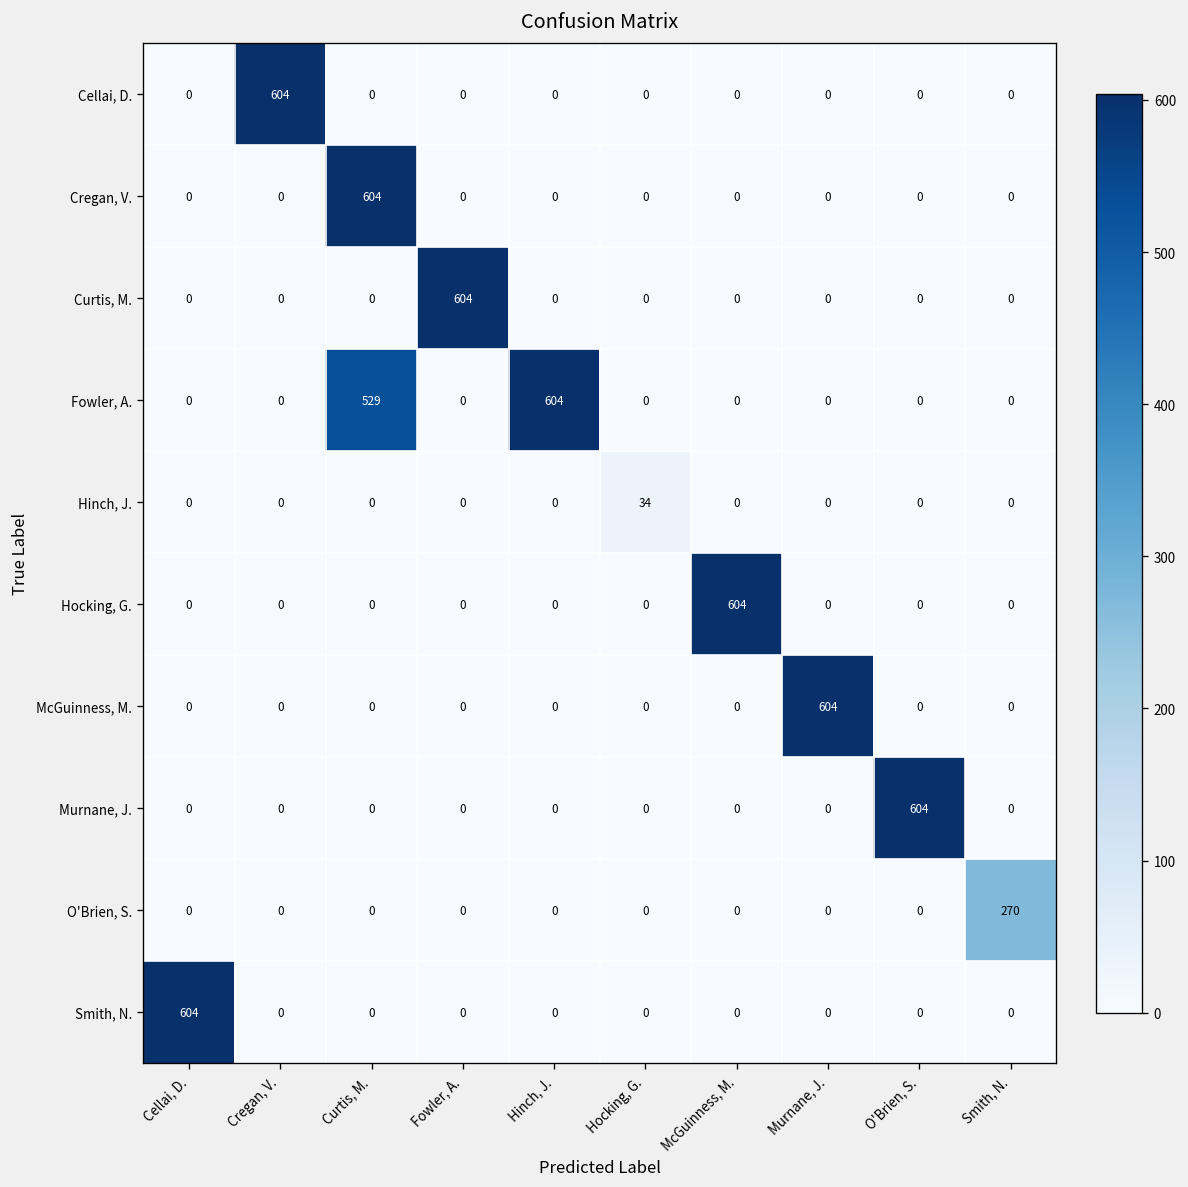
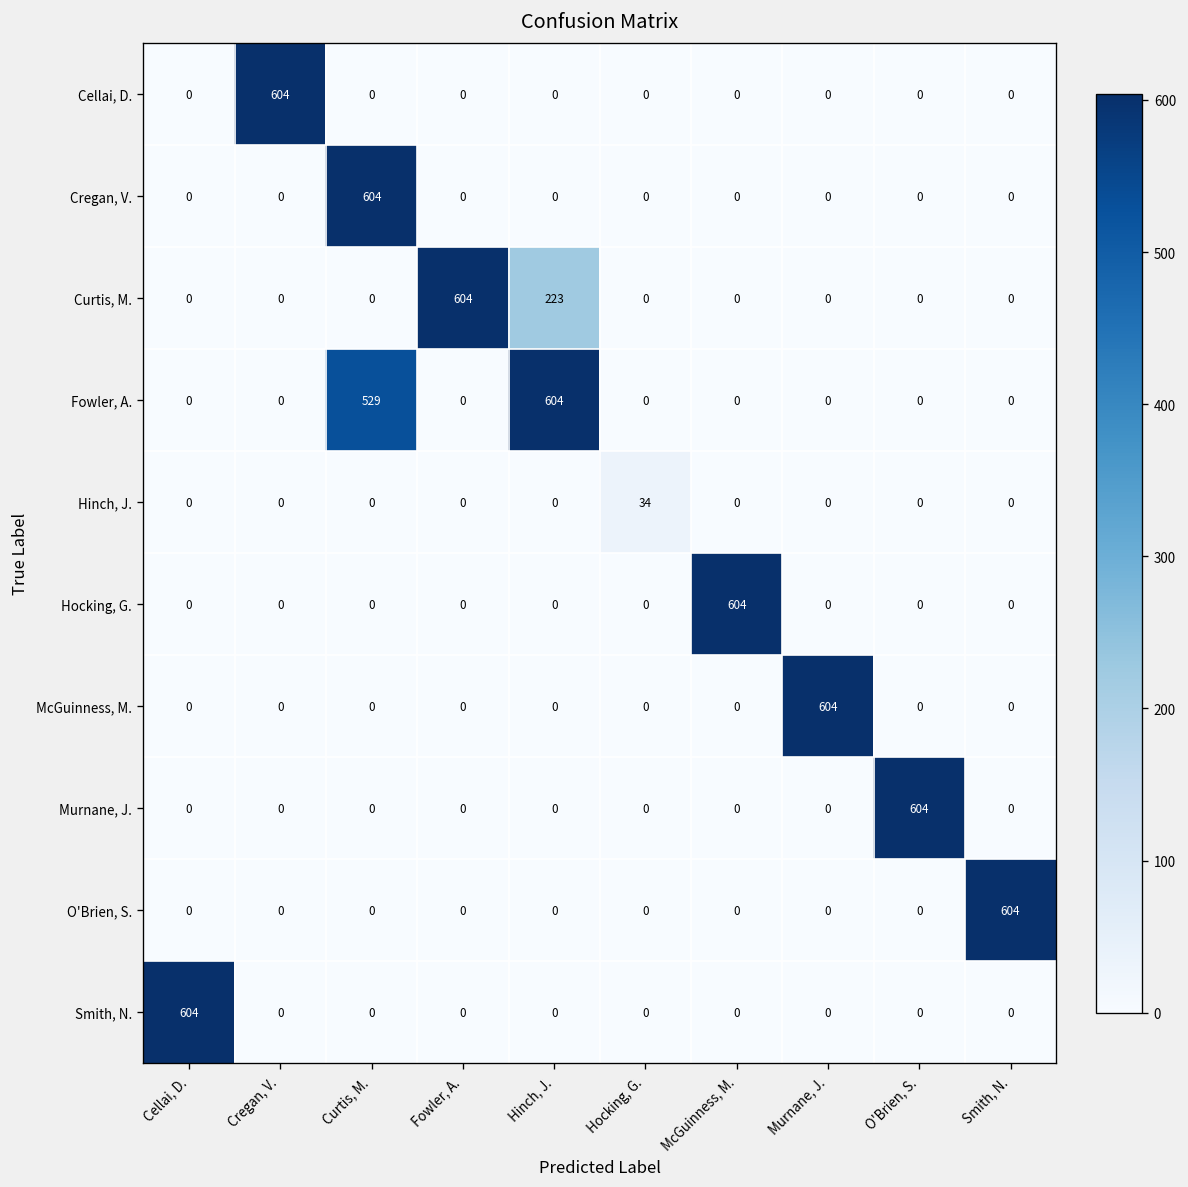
  {
    "Cellai, D.": {
      "Cellai, D.": 0,
      "Cregan, V.": 604,
      "Curtis, M.": 0,
      "Fowler, A.": 0,
      "Hinch, J.": 0,
      "Hocking, G.": 0,
      "McGuinness, M.": 0,
      "Murnane, J.": 0,
      "O'Brien, S.": 0,
      "Smith, N.": 0
    },
    "Cregan, V.": {
      "Cellai, D.": 0,
      "Cregan, V.": 0,
      "Curtis, M.": 604,
      "Fowler, A.": 0,
      "Hinch, J.": 0,
      "Hocking, G.": 0,
      "McGuinness, M.": 0,
      "Murnane, J.": 0,
      "O'Brien, S.": 0,
      "Smith, N.": 0
    },
    "Curtis, M.": {
      "Cellai, D.": 0,
      "Cregan, V.": 0,
      "Curtis, M.": 0,
      "Fowler, A.": 604,
-     "Hinch, J.": 0,
+     "Hinch, J.": 223,
      "Hocking, G.": 0,
      "McGuinness, M.": 0,
      "Murnane, J.": 0,
      "O'Brien, S.": 0,
      "Smith, N.": 0
    },
    "Fowler, A.": {
      "Cellai, D.": 0,
      "Cregan, V.": 0,
      "Curtis, M.": 529,
      "Fowler, A.": 0,
      "Hinch, J.": 604,
      "Hocking, G.": 0,
      "McGuinness, M.": 0,
      "Murnane, J.": 0,
      "O'Brien, S.": 0,
      "Smith, N.": 0
    },
    "Hinch, J.": {
      "Cellai, D.": 0,
      "Cregan, V.": 0,
      "Curtis, M.": 0,
      "Fowler, A.": 0,
      "Hinch, J.": 0,
      "Hocking, G.": 34,
      "McGuinness, M.": 0,
      "Murnane, J.": 0,
      "O'Brien, S.": 0,
      "Smith, N.": 0
    },
    "Hocking, G.": {
      "Cellai, D.": 0,
      "Cregan, V.": 0,
      "Curtis, M.": 0,
      "Fowler, A.": 0,
      "Hinch, J.": 0,
      "Hocking, G.": 0,
      "McGuinness, M.": 604,
      "Murnane, J.": 0,
      "O'Brien, S.": 0,
      "Smith, N.": 0
    },
    "McGuinness, M.": {
      "Cellai, D.": 0,
      "Cregan, V.": 0,
      "Curtis, M.": 0,
      "Fowler, A.": 0,
      "Hinch, J.": 0,
      "Hocking, G.": 0,
      "McGuinness, M.": 0,
      "Murnane, J.": 604,
      "O'Brien, S.": 0,
      "Smith, N.": 0
    },
    "Murnane, J.": {
      "Cellai, D.": 0,
      "Cregan, V.": 0,
      "Curtis, M.": 0,
      "Fowler, A.": 0,
      "Hinch, J.": 0,
      "Hocking, G.": 0,
      "McGuinness, M.": 0,
      "Murnane, J.": 0,
      "O'Brien, S.": 604,
      "Smith, N.": 0
    },
    "O'Brien, S.": {
      "Cellai, D.": 0,
      "Cregan, V.": 0,
      "Curtis, M.": 0,
      "Fowler, A.": 0,
      "Hinch, J.": 0,
      "Hocking, G.": 0,
      "McGuinness, M.": 0,
      "Murnane, J.": 0,
      "O'Brien, S.": 0,
-     "Smith, N.": 270
+     "Smith, N.": 604
    },
    "Smith, N.": {
      "Cellai, D.": 604,
      "Cregan, V.": 0,
      "Curtis, M.": 0,
      "Fowler, A.": 0,
      "Hinch, J.": 0,
      "Hocking, G.": 0,
      "McGuinness, M.": 0,
      "Murnane, J.": 0,
      "O'Brien, S.": 0,
      "Smith, N.": 0
    }
  }
